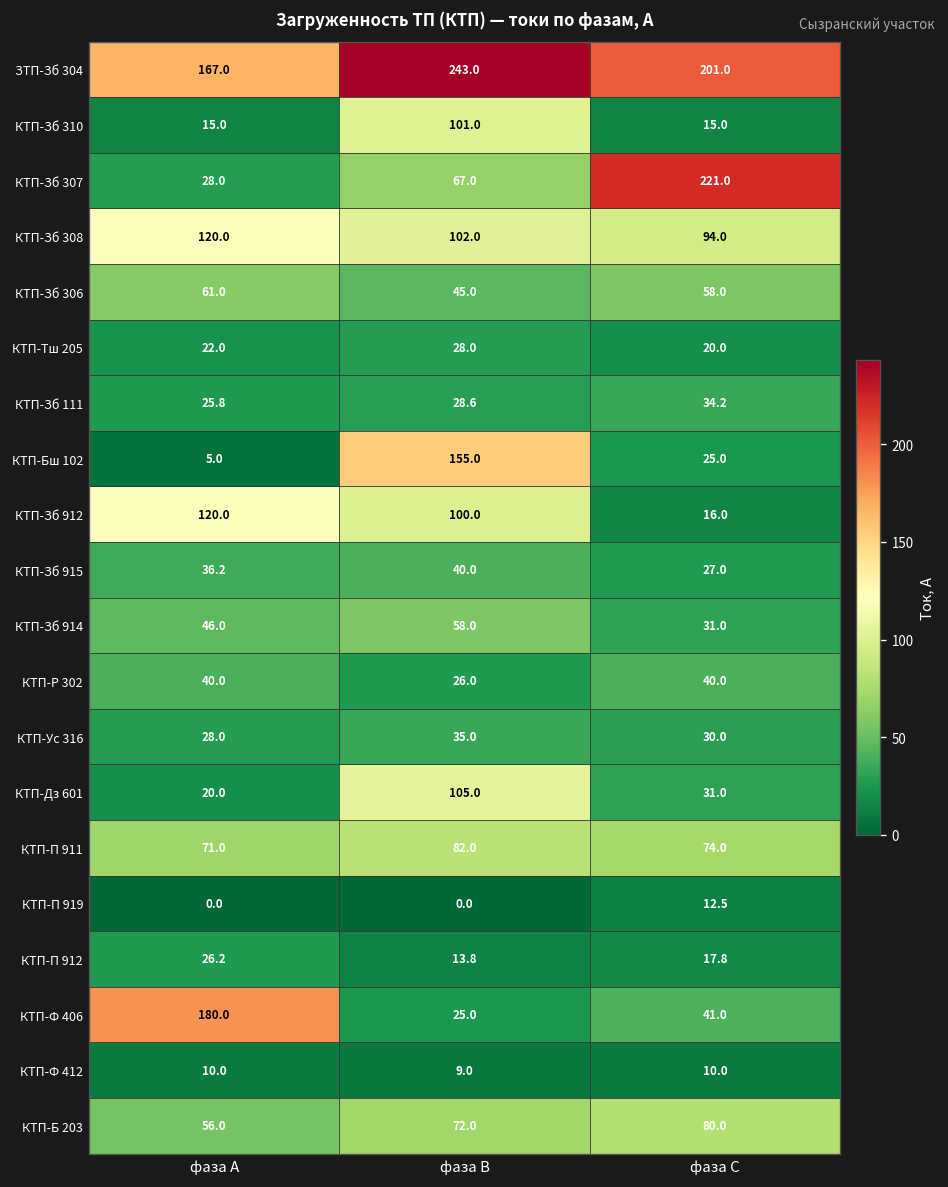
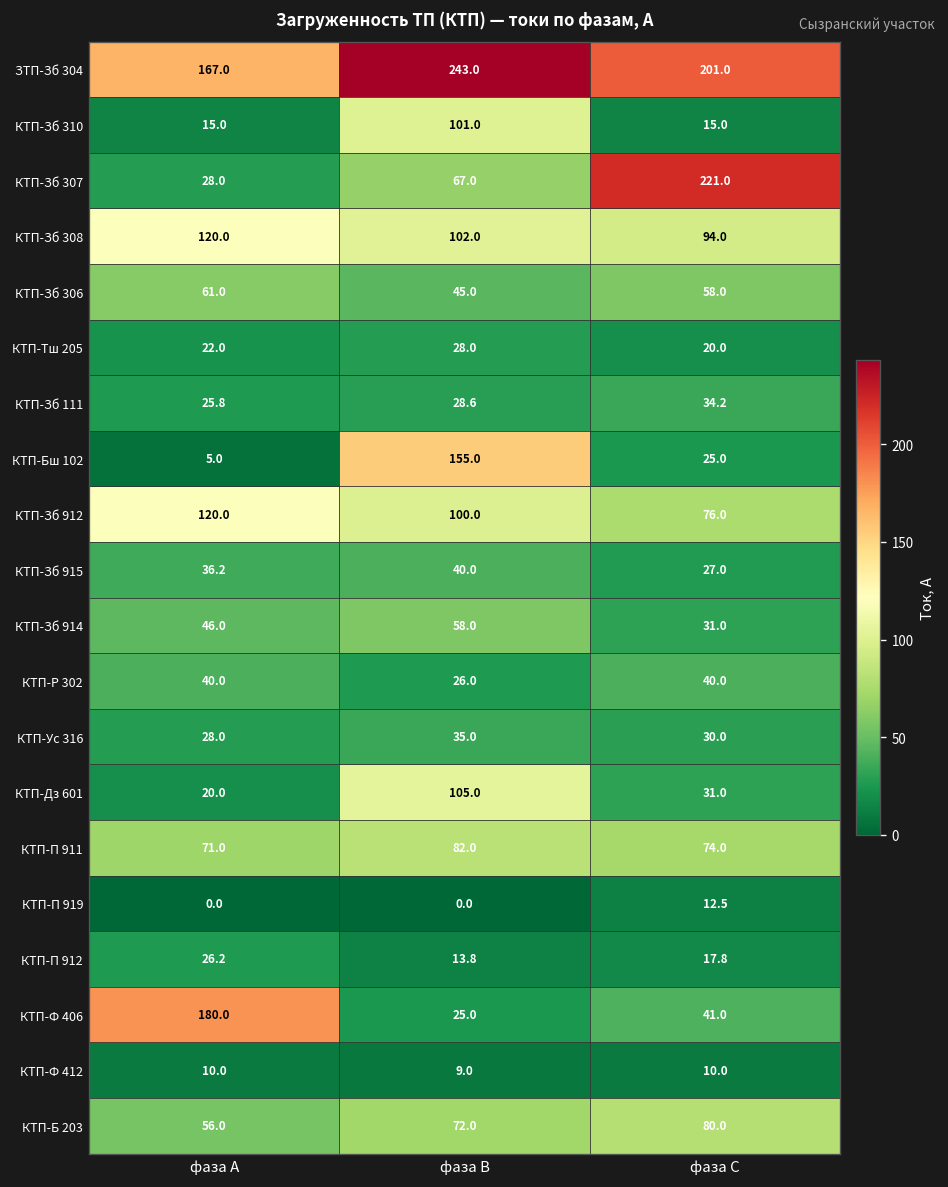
  {
    "ЗТП-Зб 304": {
      "фаза А": 167.0,
      "фаза В": 243.0,
      "фаза С": 201.0
    },
    "КТП-Зб 310": {
      "фаза А": 15.0,
      "фаза В": 101.0,
      "фаза С": 15.0
    },
    "КТП-Зб 307": {
      "фаза А": 28.0,
      "фаза В": 67.0,
      "фаза С": 221.0
    },
    "КТП-Зб 308": {
      "фаза А": 120.0,
      "фаза В": 102.0,
      "фаза С": 94.0
    },
    "КТП-Зб 306": {
      "фаза А": 61.0,
      "фаза В": 45.0,
      "фаза С": 58.0
    },
    "КТП-Тш 205": {
      "фаза А": 22.0,
      "фаза В": 28.0,
      "фаза С": 20.0
    },
    "КТП-Зб 111": {
      "фаза А": 25.8,
      "фаза В": 28.6,
      "фаза С": 34.2
    },
    "КТП-Бш 102": {
      "фаза А": 5.0,
      "фаза В": 155.0,
      "фаза С": 25.0
    },
    "КТП-Зб 912": {
      "фаза А": 120.0,
      "фаза В": 100.0,
-     "фаза С": 16.0
+     "фаза С": 76.0
    },
    "КТП-Зб 915": {
      "фаза А": 36.2,
      "фаза В": 40.0,
      "фаза С": 27.0
    },
    "КТП-Зб 914": {
      "фаза А": 46.0,
      "фаза В": 58.0,
      "фаза С": 31.0
    },
    "КТП-Р 302": {
      "фаза А": 40.0,
      "фаза В": 26.0,
      "фаза С": 40.0
    },
    "КТП-Ус 316": {
      "фаза А": 28.0,
      "фаза В": 35.0,
      "фаза С": 30.0
    },
    "КТП-Дз 601": {
      "фаза А": 20.0,
      "фаза В": 105.0,
      "фаза С": 31.0
    },
    "КТП-П 911": {
      "фаза А": 71.0,
      "фаза В": 82.0,
      "фаза С": 74.0
    },
    "КТП-П 919": {
      "фаза А": 0.0,
      "фаза В": 0.0,
      "фаза С": 12.5
    },
    "КТП-П 912": {
      "фаза А": 26.2,
      "фаза В": 13.8,
      "фаза С": 17.8
    },
    "КТП-Ф 406": {
      "фаза А": 180.0,
      "фаза В": 25.0,
      "фаза С": 41.0
    },
    "КТП-Ф 412": {
      "фаза А": 10.0,
      "фаза В": 9.0,
      "фаза С": 10.0
    },
    "КТП-Б 203": {
      "фаза А": 56.0,
      "фаза В": 72.0,
      "фаза С": 80.0
    }
  }
